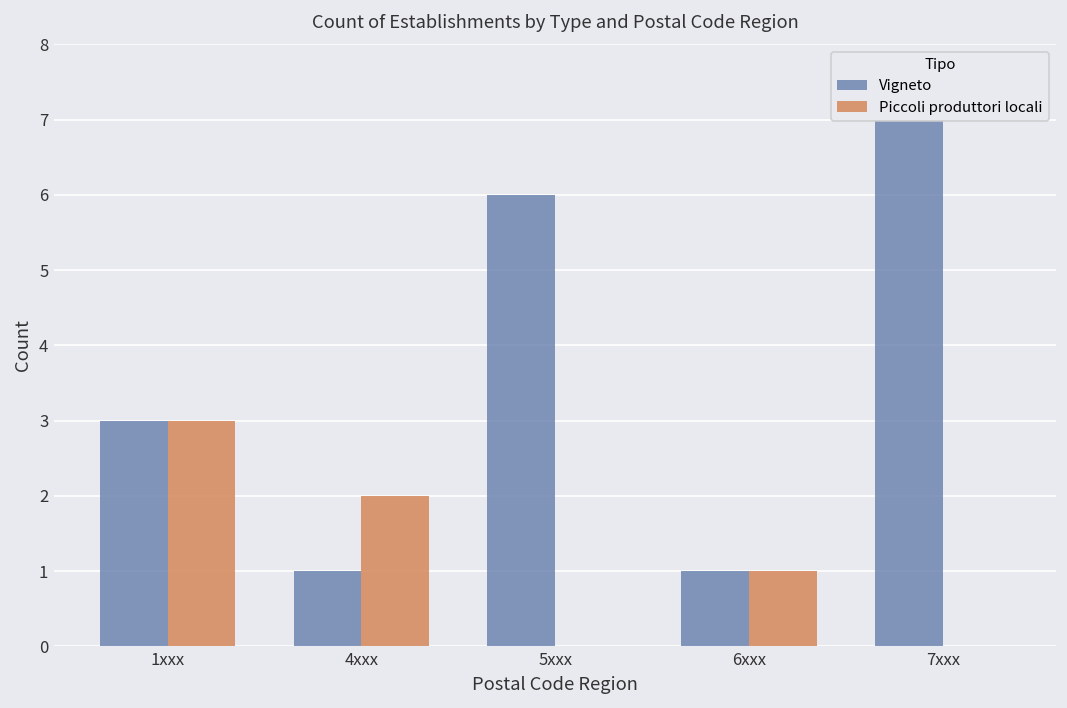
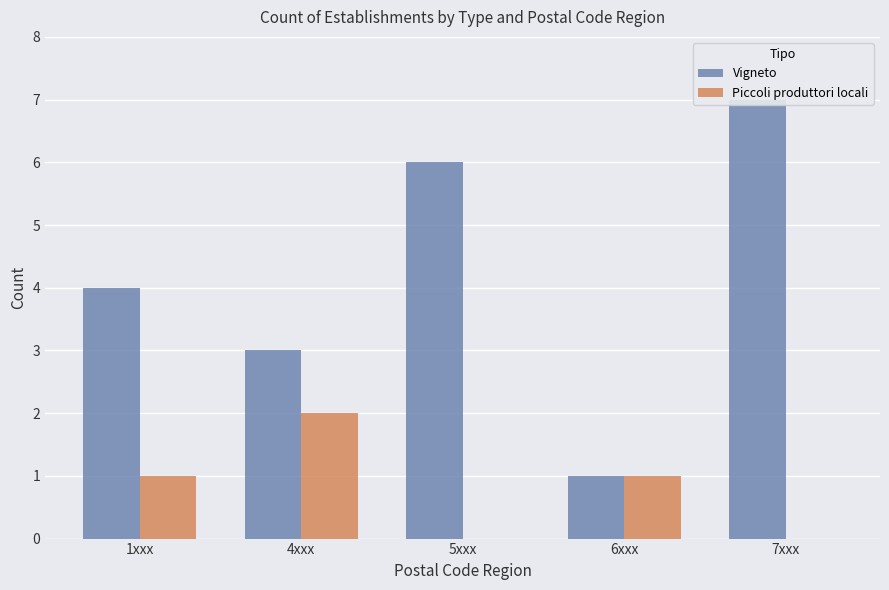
  {
    "Vigneto": {
-     "1xxx": 3,
-     "4xxx": 1,
+     "1xxx": 4,
+     "4xxx": 3,
      "5xxx": 6,
      "6xxx": 1
    },
    "Piccoli produttori locali": {
-     "1xxx": 3,
+     "1xxx": 1,
      "4xxx": 2,
      "5xxx": 0,
      "6xxx": 1,
      "7xxx": 0
    }
  }
